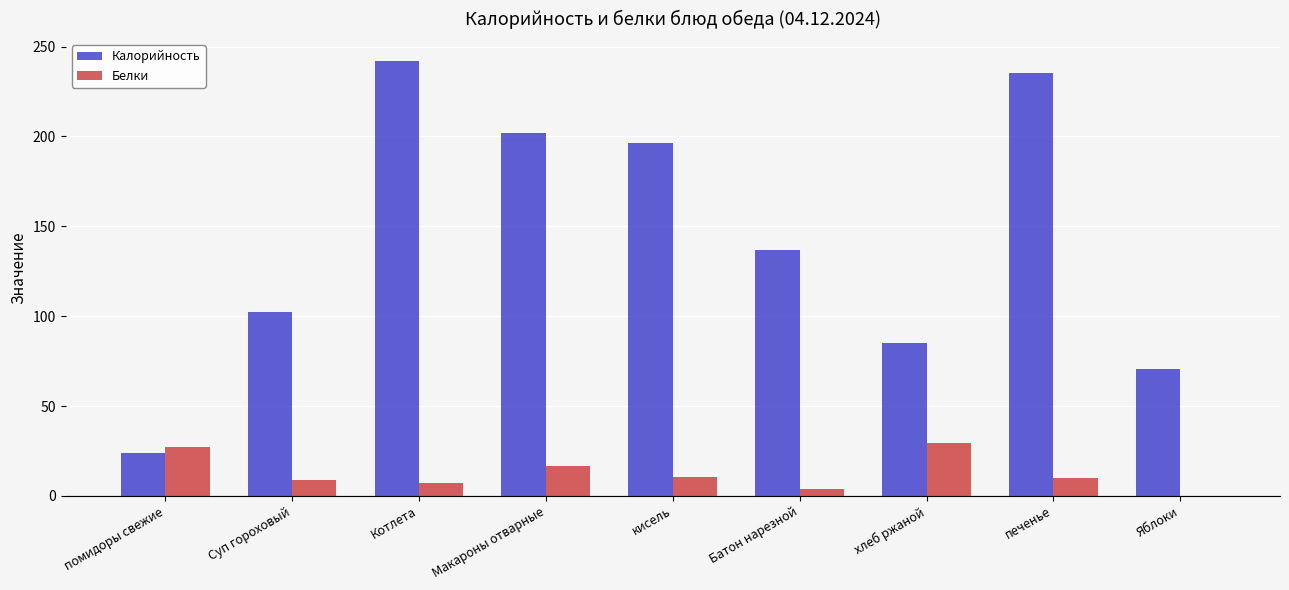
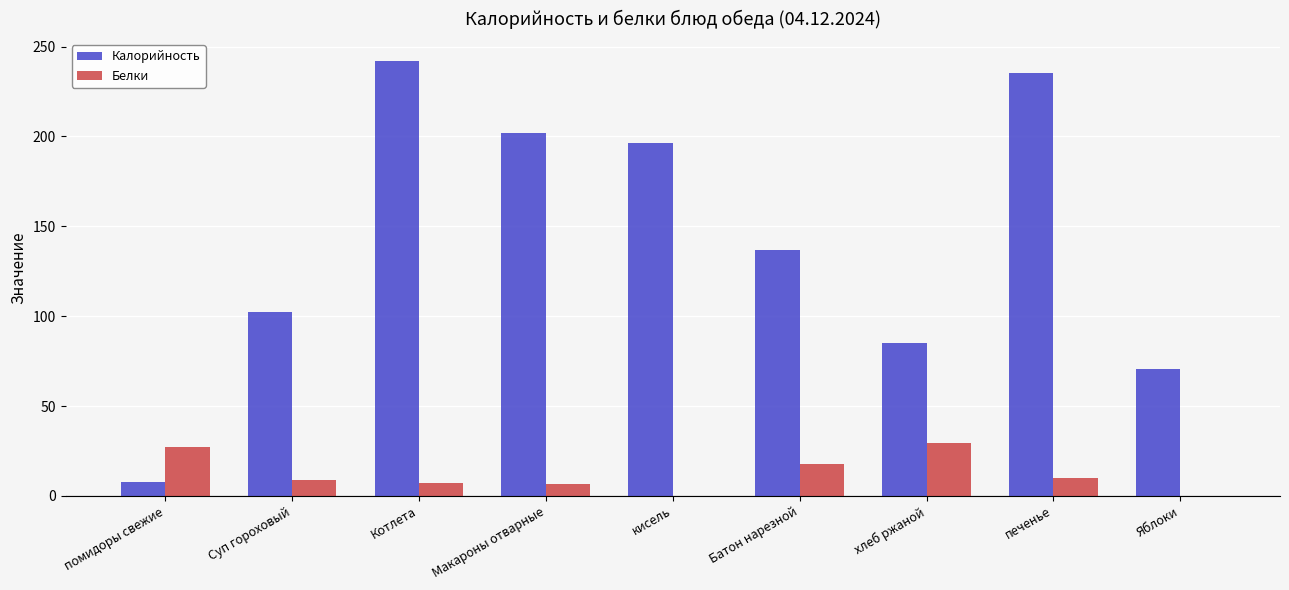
  {
    "Калорийность": {
-     "помидоры свежие": 24,
+     "помидоры свежие": 8,
      "Суп гороховый": 102,
      "Котлета": 242,
      "Макароны отварные": 202,
      "кисель": 196,
      "Батон нарезной": 137,
      "хлеб ржаной": 85,
      "печенье": 235,
      "Яблоки": 71
    },
    "Белки": {
      "помидоры свежие": 27,
      "Суп гороховый": 9,
      "Котлета": 7,
-     "Макароны отварные": 17,
-     "кисель": 10,
-     "Батон нарезной": 4,
+     "Макароны отварные": 7,
+     "кисель": 0,
+     "Батон нарезной": 18,
      "хлеб ржаной": 30,
      "печенье": 10,
      "Яблоки": 0
    }
  }
